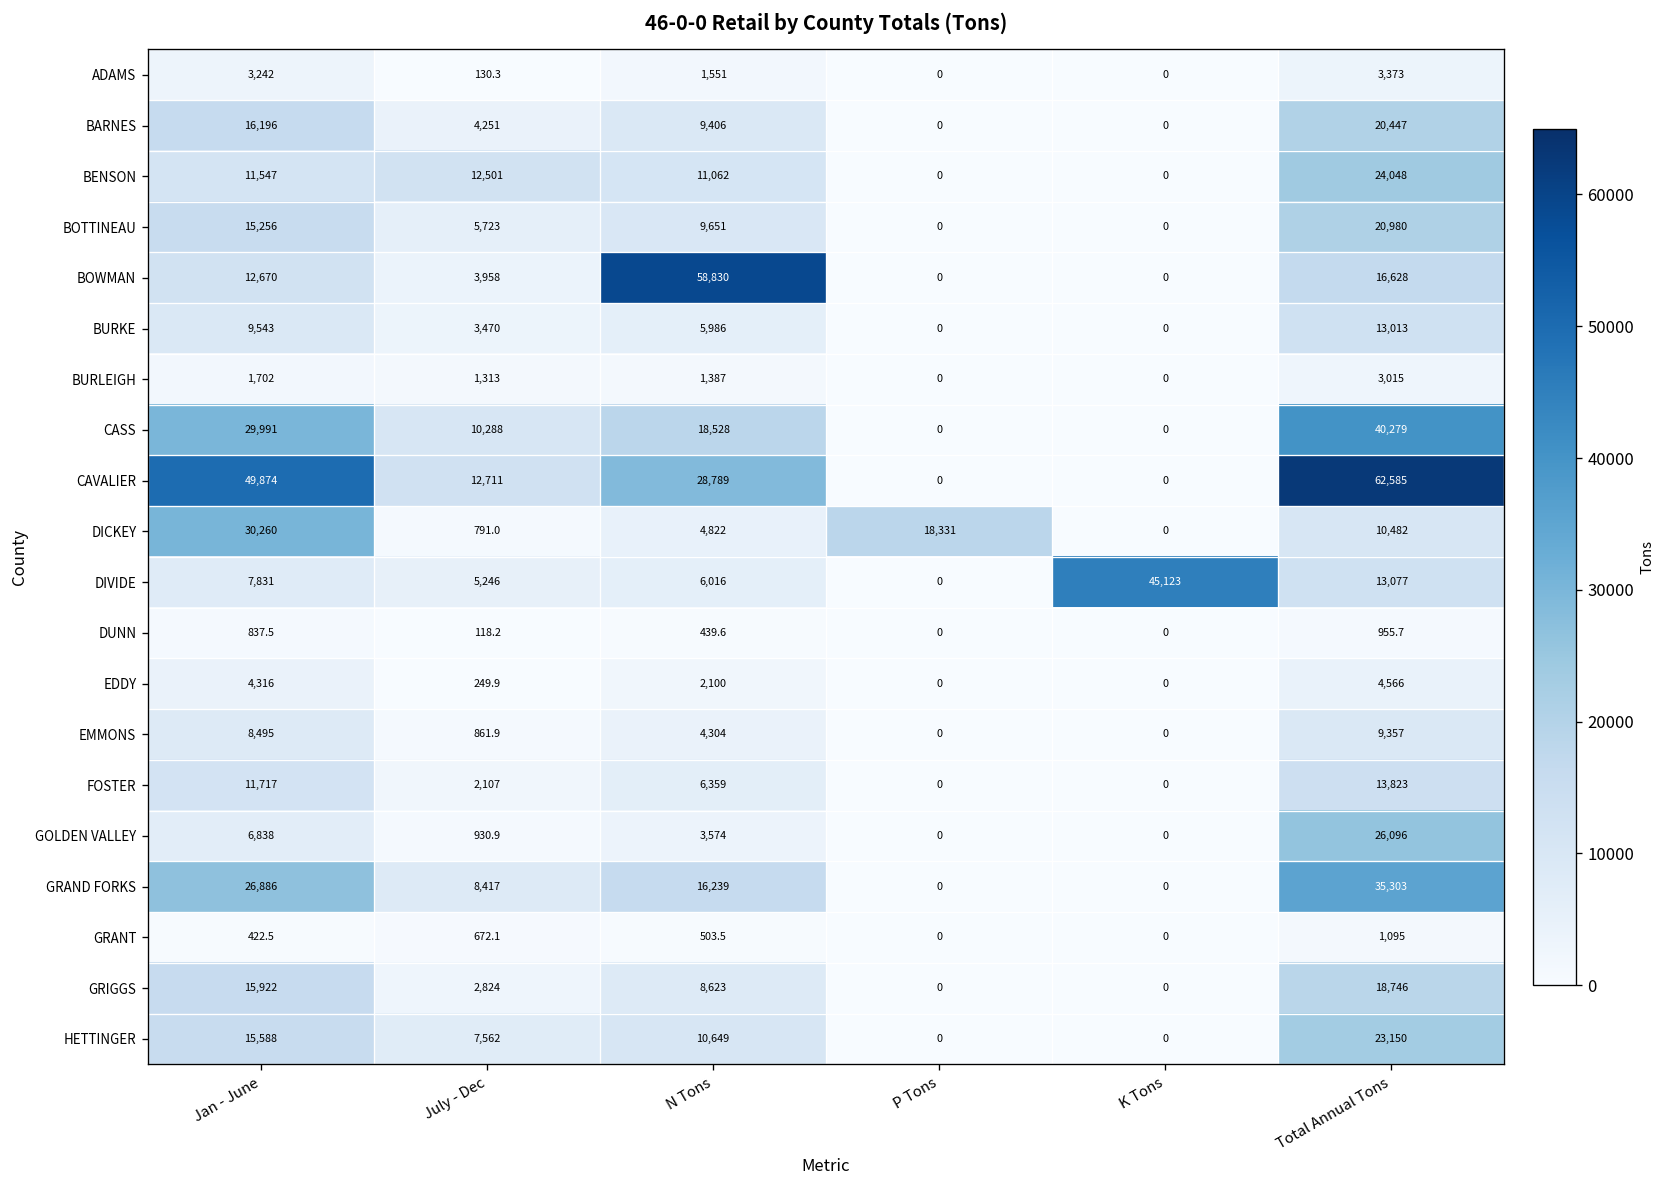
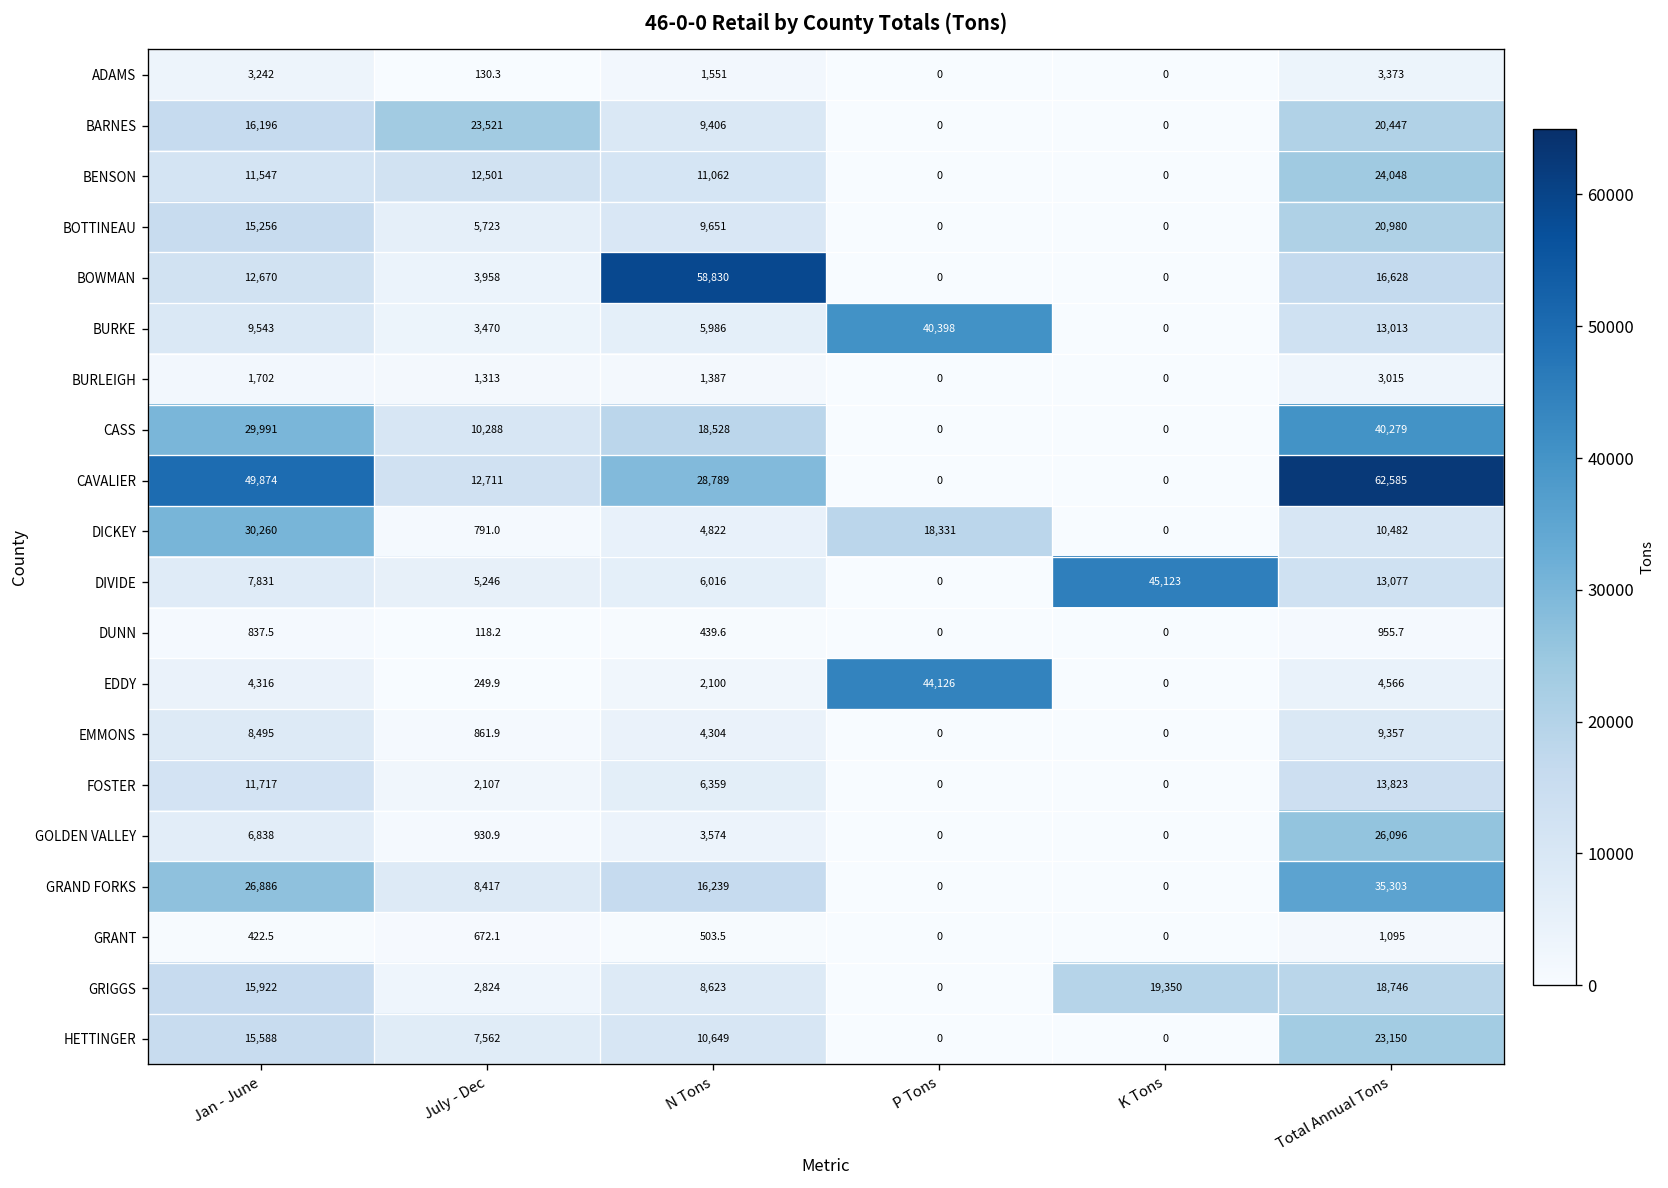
  {
    "ADAMS": {
      "Jan - June": "3,242",
      "July - Dec": "130.3",
      "N Tons": "1,551",
      "P Tons": "0",
      "K Tons": "0",
      "Total Annual Tons": "3,373"
    },
    "BARNES": {
      "Jan - June": "16,196",
-     "July - Dec": "4,251",
+     "July - Dec": "23,521",
      "N Tons": "9,406",
      "P Tons": "0",
      "K Tons": "0",
      "Total Annual Tons": "20,447"
    },
    "BENSON": {
      "Jan - June": "11,547",
      "July - Dec": "12,501",
      "N Tons": "11,062",
      "P Tons": "0",
      "K Tons": "0",
      "Total Annual Tons": "24,048"
    },
    "BOTTINEAU": {
      "Jan - June": "15,256",
      "July - Dec": "5,723",
      "N Tons": "9,651",
      "P Tons": "0",
      "K Tons": "0",
      "Total Annual Tons": "20,980"
    },
    "BOWMAN": {
      "Jan - June": "12,670",
      "July - Dec": "3,958",
      "N Tons": "58,830",
      "P Tons": "0",
      "K Tons": "0",
      "Total Annual Tons": "16,628"
    },
    "BURKE": {
      "Jan - June": "9,543",
      "July - Dec": "3,470",
      "N Tons": "5,986",
-     "P Tons": "0",
+     "P Tons": "40,398",
      "K Tons": "0",
      "Total Annual Tons": "13,013"
    },
    "BURLEIGH": {
      "Jan - June": "1,702",
      "July - Dec": "1,313",
      "N Tons": "1,387",
      "P Tons": "0",
      "K Tons": "0",
      "Total Annual Tons": "3,015"
    },
    "CASS": {
      "Jan - June": "29,991",
      "July - Dec": "10,288",
      "N Tons": "18,528",
      "P Tons": "0",
      "K Tons": "0",
      "Total Annual Tons": "40,279"
    },
    "CAVALIER": {
      "Jan - June": "49,874",
      "July - Dec": "12,711",
      "N Tons": "28,789",
      "P Tons": "0",
      "K Tons": "0",
      "Total Annual Tons": "62,585"
    },
    "DICKEY": {
      "Jan - June": "30,260",
      "July - Dec": "791.0",
      "N Tons": "4,822",
      "P Tons": "18,331",
      "K Tons": "0",
      "Total Annual Tons": "10,482"
    },
    "DIVIDE": {
      "Jan - June": "7,831",
      "July - Dec": "5,246",
      "N Tons": "6,016",
      "P Tons": "0",
      "K Tons": "45,123",
      "Total Annual Tons": "13,077"
    },
    "DUNN": {
      "Jan - June": "837.5",
      "July - Dec": "118.2",
      "N Tons": "439.6",
      "P Tons": "0",
      "K Tons": "0",
      "Total Annual Tons": "955.7"
    },
    "EDDY": {
      "Jan - June": "4,316",
      "July - Dec": "249.9",
      "N Tons": "2,100",
-     "P Tons": "0",
+     "P Tons": "44,126",
      "K Tons": "0",
      "Total Annual Tons": "4,566"
    },
    "EMMONS": {
      "Jan - June": "8,495",
      "July - Dec": "861.9",
      "N Tons": "4,304",
      "P Tons": "0",
      "K Tons": "0",
      "Total Annual Tons": "9,357"
    },
    "FOSTER": {
      "Jan - June": "11,717",
      "July - Dec": "2,107",
      "N Tons": "6,359",
      "P Tons": "0",
      "K Tons": "0",
      "Total Annual Tons": "13,823"
    },
    "GOLDEN VALLEY": {
      "Jan - June": "6,838",
      "July - Dec": "930.9",
      "N Tons": "3,574",
      "P Tons": "0",
      "K Tons": "0",
      "Total Annual Tons": "26,096"
    },
    "GRAND FORKS": {
      "Jan - June": "26,886",
      "July - Dec": "8,417",
      "N Tons": "16,239",
      "P Tons": "0",
      "K Tons": "0",
      "Total Annual Tons": "35,303"
    },
    "GRANT": {
      "Jan - June": "422.5",
      "July - Dec": "672.1",
      "N Tons": "503.5",
      "P Tons": "0",
      "K Tons": "0",
      "Total Annual Tons": "1,095"
    },
    "GRIGGS": {
      "Jan - June": "15,922",
      "July - Dec": "2,824",
      "N Tons": "8,623",
      "P Tons": "0",
-     "K Tons": "0",
+     "K Tons": "19,350",
      "Total Annual Tons": "18,746"
    },
    "HETTINGER": {
      "Jan - June": "15,588",
      "July - Dec": "7,562",
      "N Tons": "10,649",
      "P Tons": "0",
      "K Tons": "0",
      "Total Annual Tons": "23,150"
    }
  }
